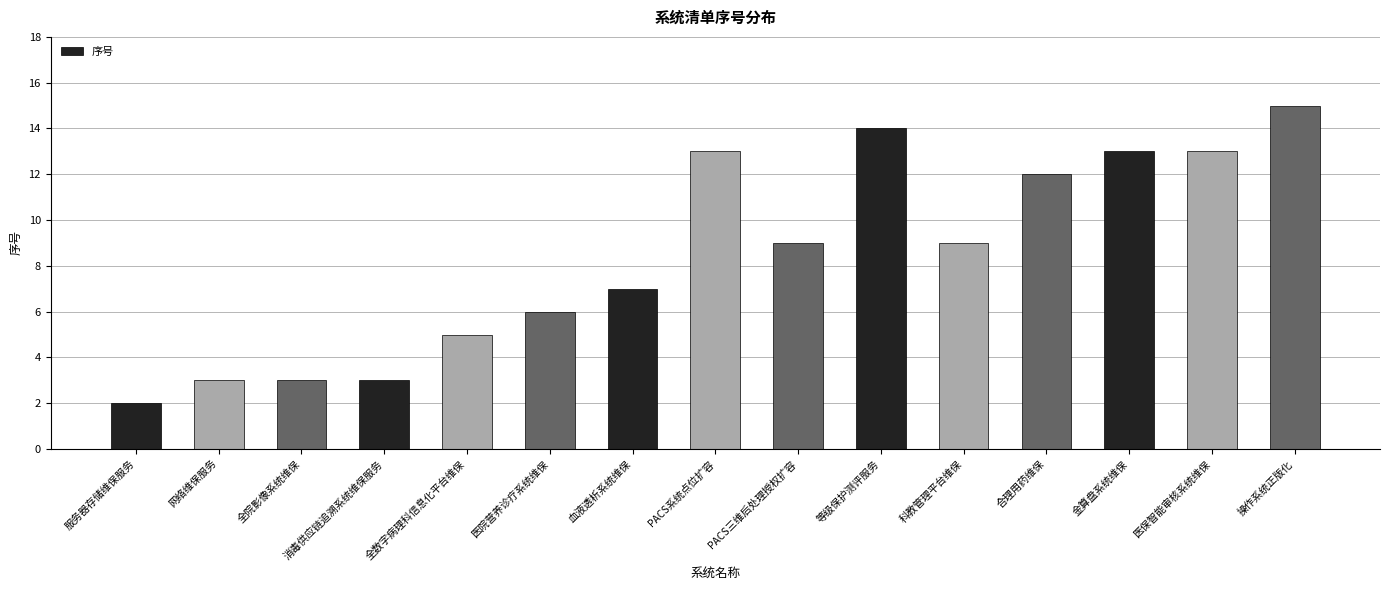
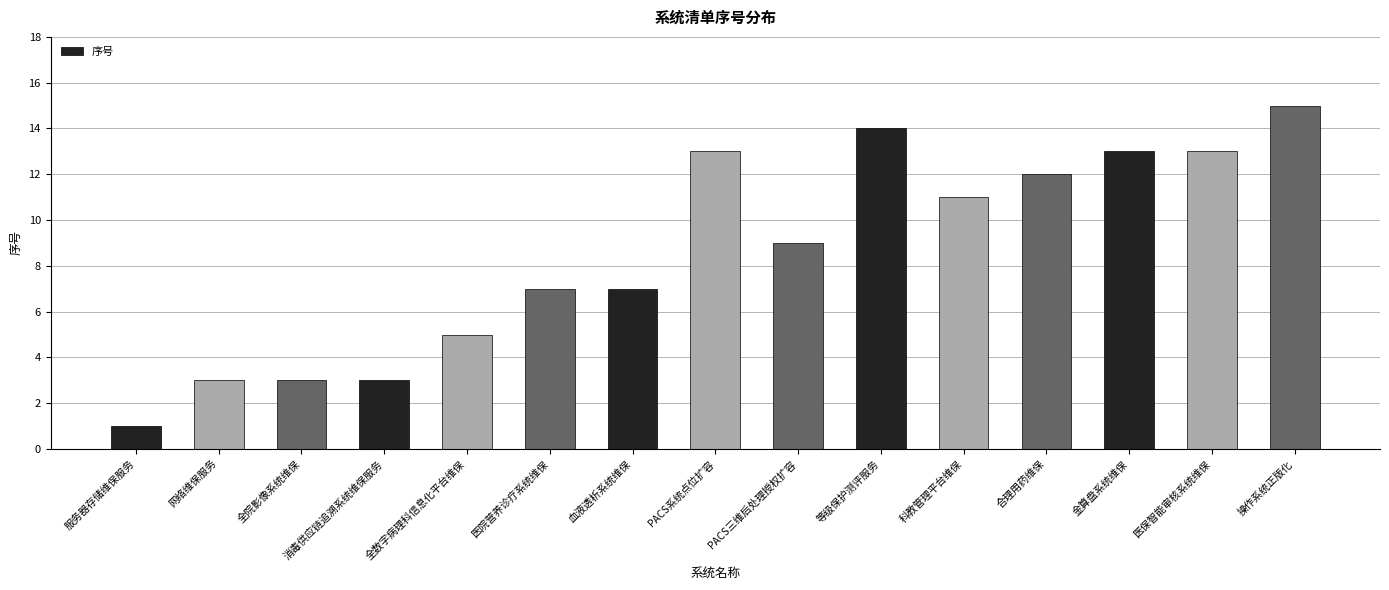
  {
-   "服务器存储维保服务": 2,
+   "服务器存储维保服务": 1,
    "网络维保服务": 3,
    "全院影像系统维保": 3,
    "消毒供应链追溯系统维保服务": 3,
    "全数字病理科信息化平台维保": 5,
-   "医院营养诊疗系统维保": 6,
+   "医院营养诊疗系统维保": 7,
    "血液透析系统维保": 7,
    "PACS系统点位扩容": 13,
    "PACS三维后处理授权扩容": 9,
    "等级保护测评服务": 14,
-   "科教管理平台维保": 9,
+   "科教管理平台维保": 11,
    "合理用药维保": 12,
    "金算盘系统维保": 13,
    "医保智能审核系统维保": 13,
    "操作系统正版化": 15
  }
